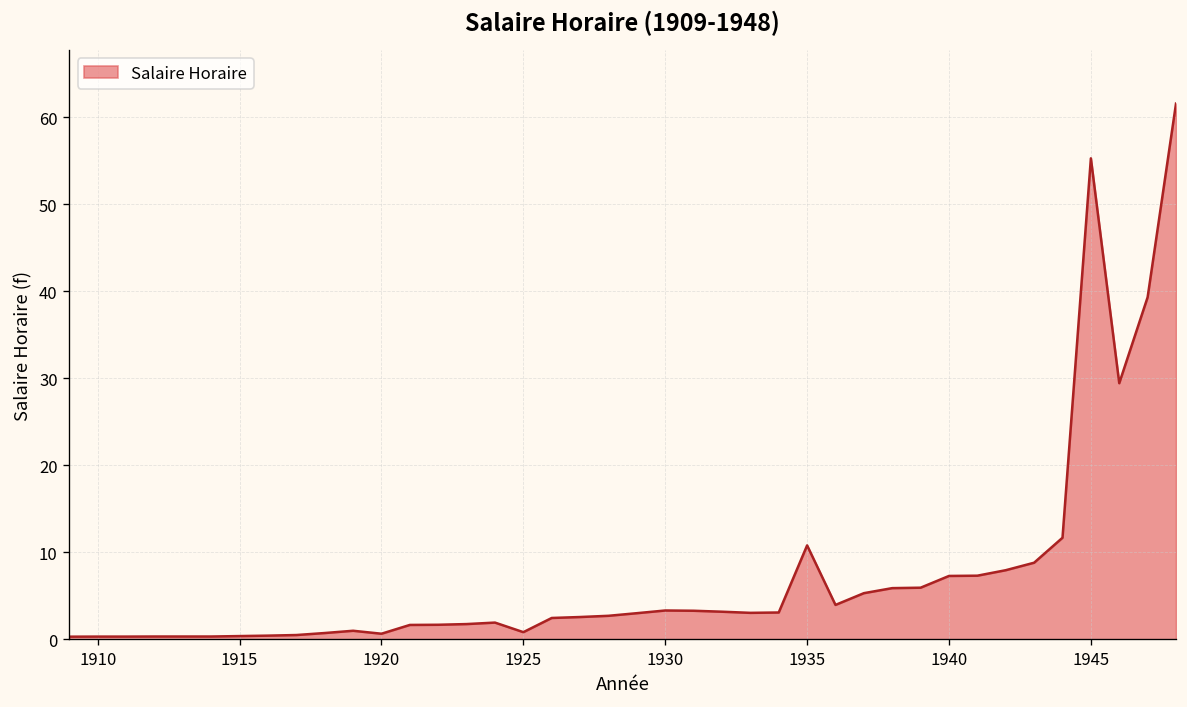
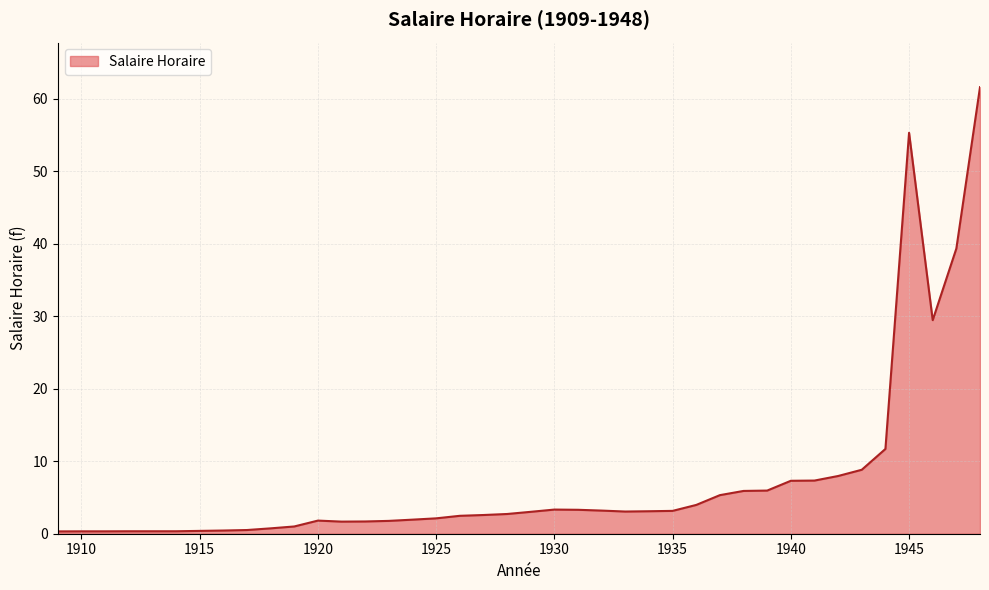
  {
    "1910": 0,
    "1915": 0,
-   "1920": 1,
-   "1925": 1,
+   "1920": 2,
+   "1925": 2,
    "1930": 3,
-   "1935": 11,
+   "1935": 3,
    "1940": 7,
    "1945": 55
  }
